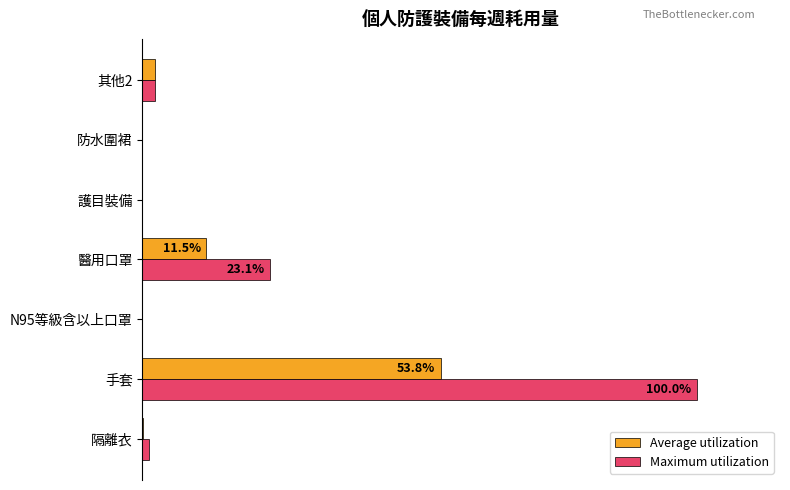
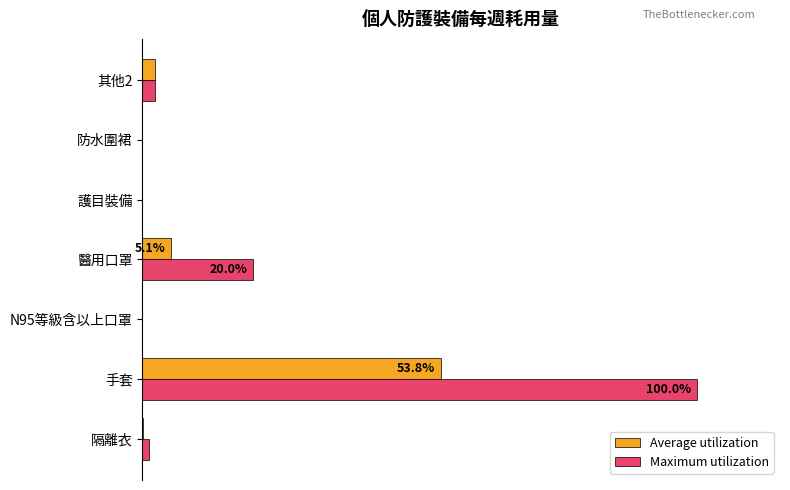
  {
    "Average utilization": {
-     "醫用口罩": "11.5%",
+     "醫用口罩": "5.1%",
      "手套": "53.8%"
    },
    "Maximum utilization": {
-     "醫用口罩": "23.1%",
+     "醫用口罩": "20.0%",
      "手套": "100.0%"
    }
  }
